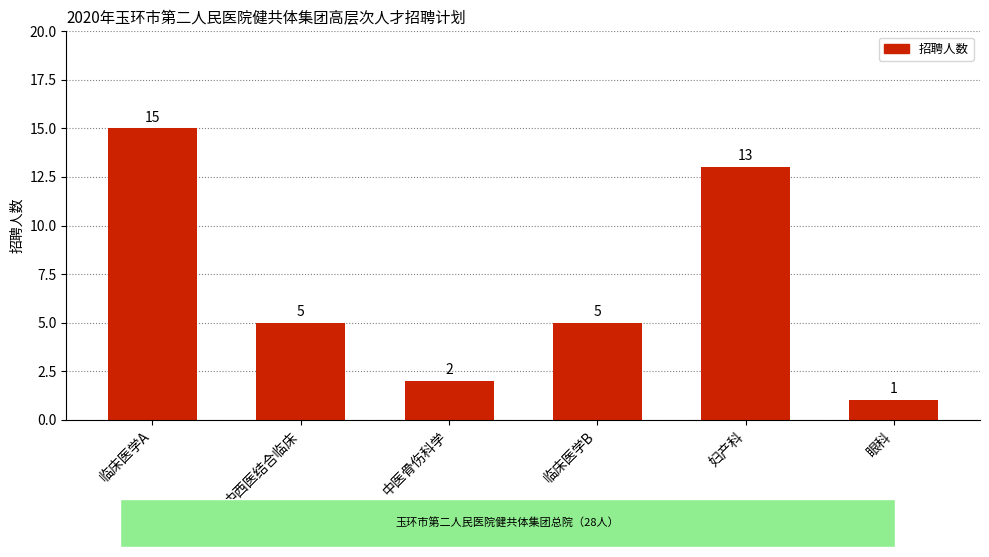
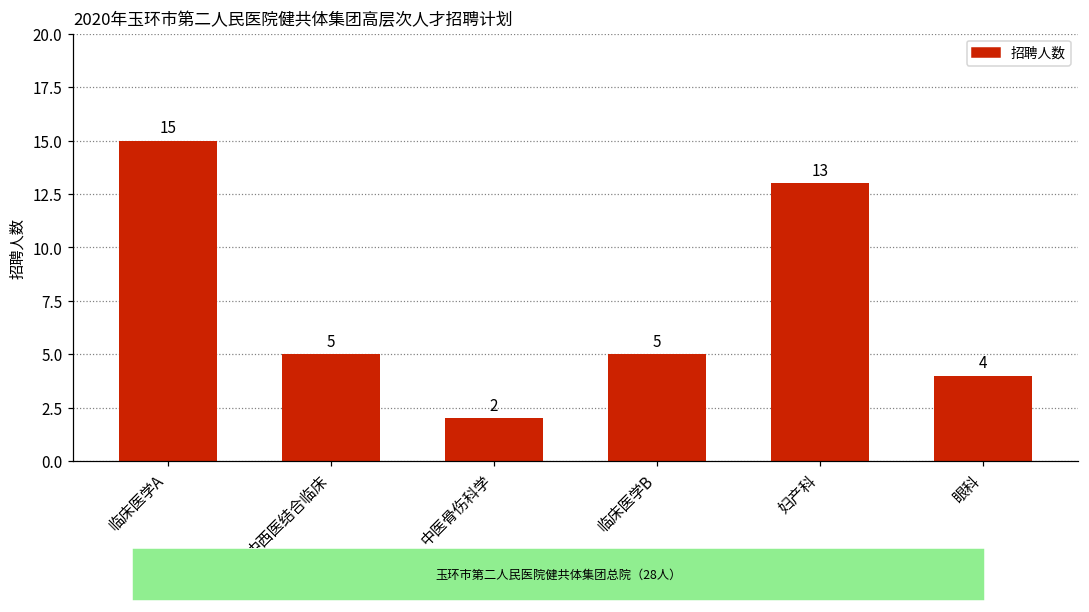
  {
    "临床医学A": 15,
    "中西医结合临床": 5,
    "中医骨伤科学": 2,
    "临床医学B": 5,
    "妇产科": 13,
-   "眼科": 1
+   "眼科": 4
  }
